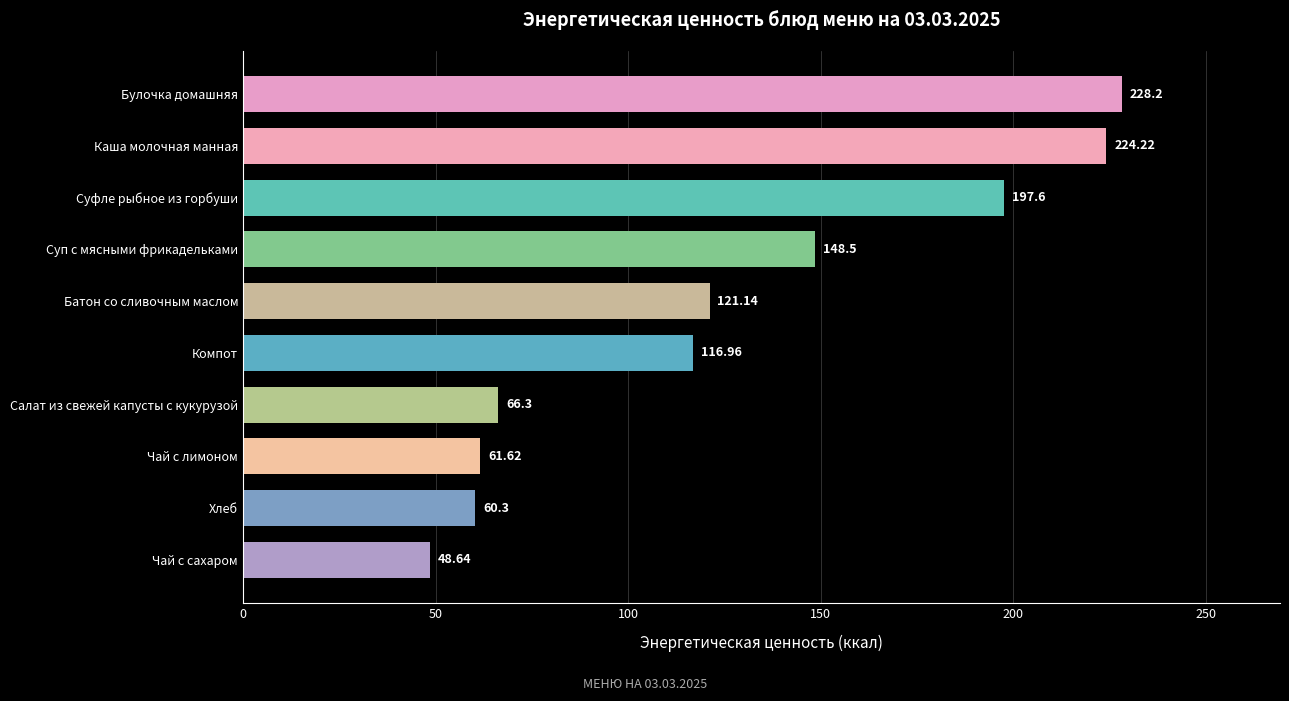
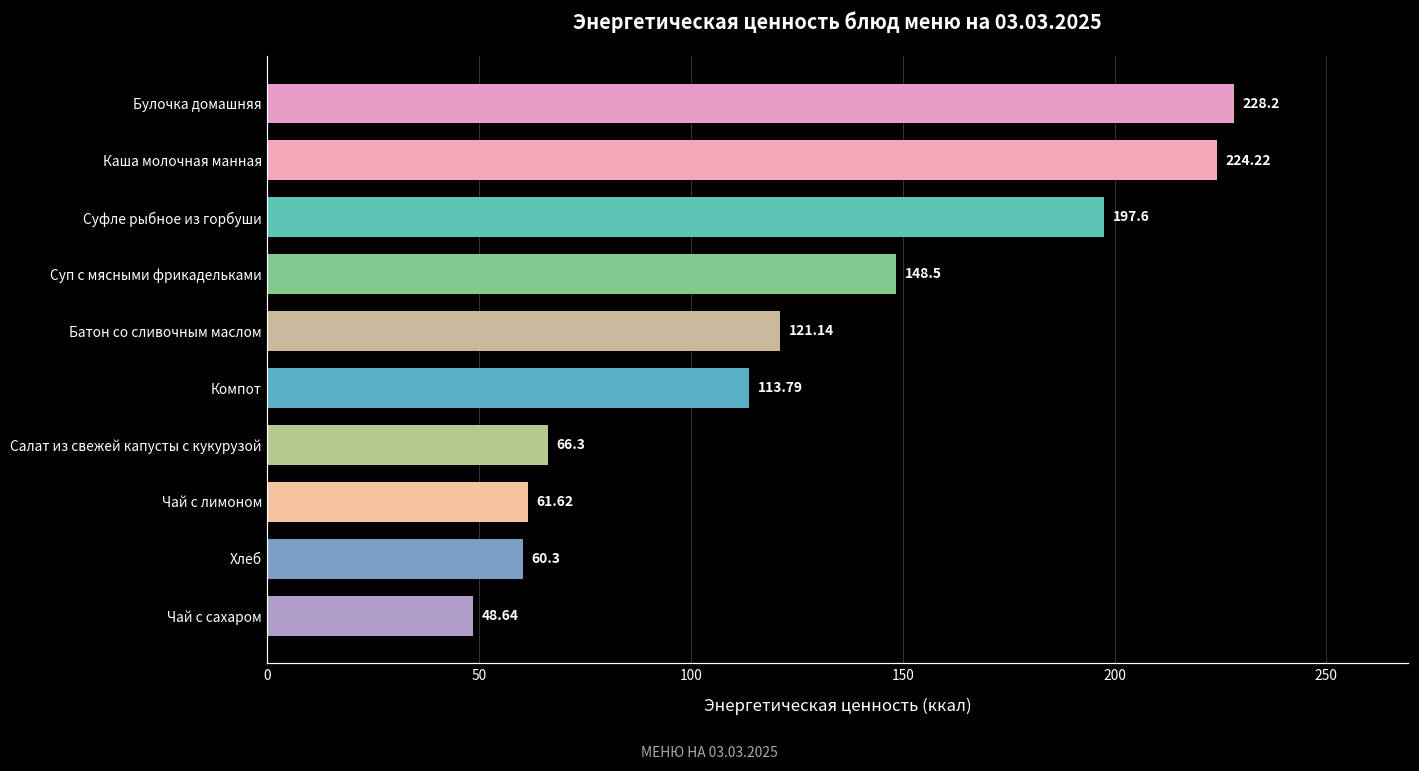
  {
    "Булочка домашняя": 228.2,
    "Каша молочная манная": 224.22,
    "Суфле рыбное из горбуши": 197.6,
    "Суп с мясными фрикадельками": 148.5,
    "Батон со сливочным маслом": 121.14,
-   "Компот": 116.96,
+   "Компот": 113.79,
    "Салат из свежей капусты с кукурузой": 66.3,
    "Чай с лимоном": 61.62,
    "Хлеб": 60.3,
    "Чай с сахаром": 48.64
  }
